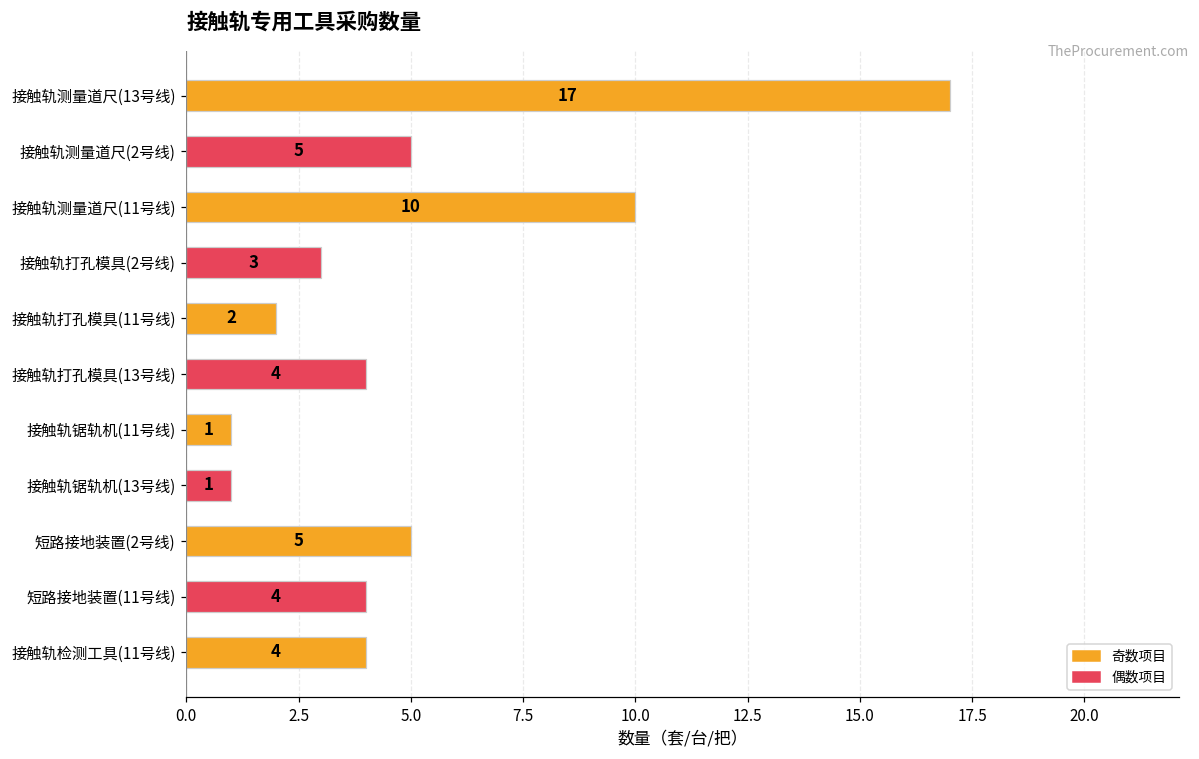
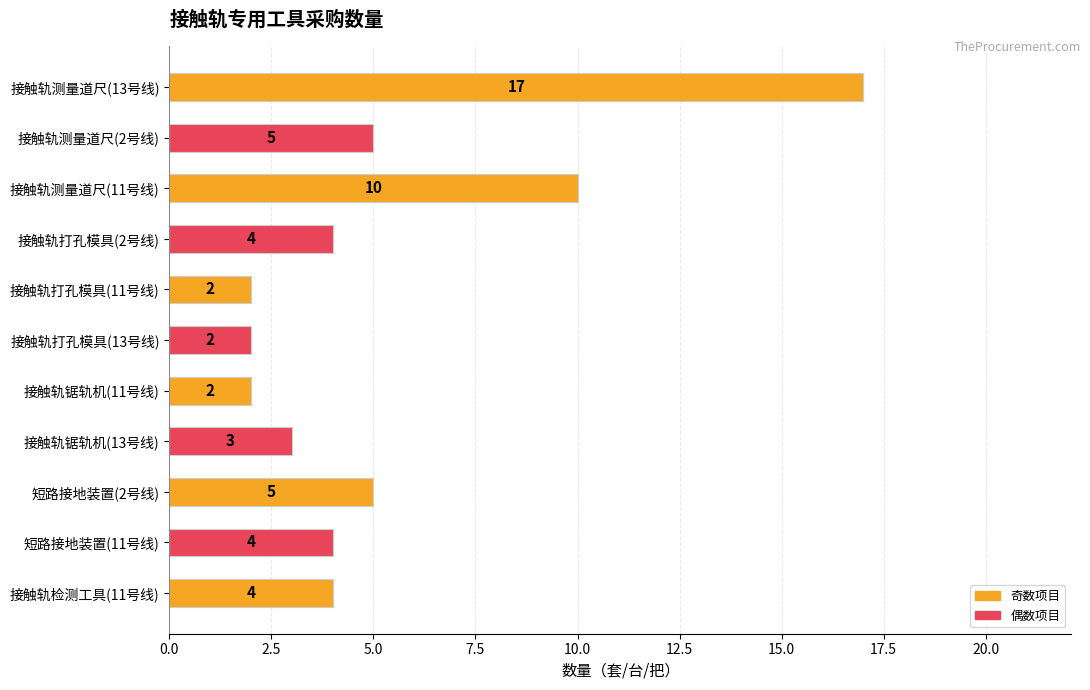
  {
    "接触轨测量道尺(13号线)": 17,
    "接触轨测量道尺(2号线)": 5,
    "接触轨测量道尺(11号线)": 10,
-   "接触轨打孔模具(2号线)": 3,
+   "接触轨打孔模具(2号线)": 4,
    "接触轨打孔模具(11号线)": 2,
-   "接触轨打孔模具(13号线)": 4,
-   "接触轨锯轨机(11号线)": 1,
-   "接触轨锯轨机(13号线)": 1,
+   "接触轨打孔模具(13号线)": 2,
+   "接触轨锯轨机(11号线)": 2,
+   "接触轨锯轨机(13号线)": 3,
    "短路接地装置(2号线)": 5,
    "短路接地装置(11号线)": 4,
    "接触轨检测工具(11号线)": 4
  }
